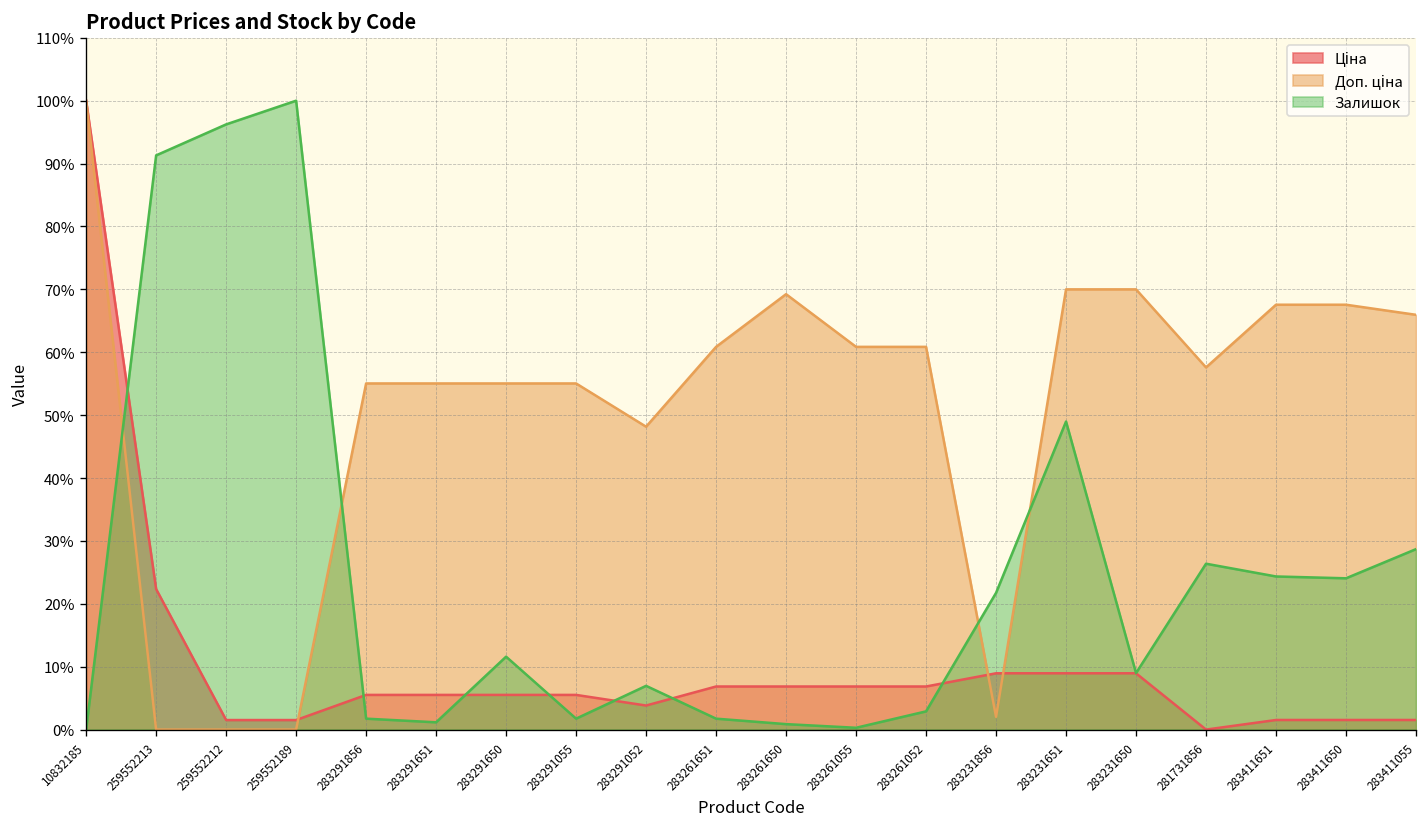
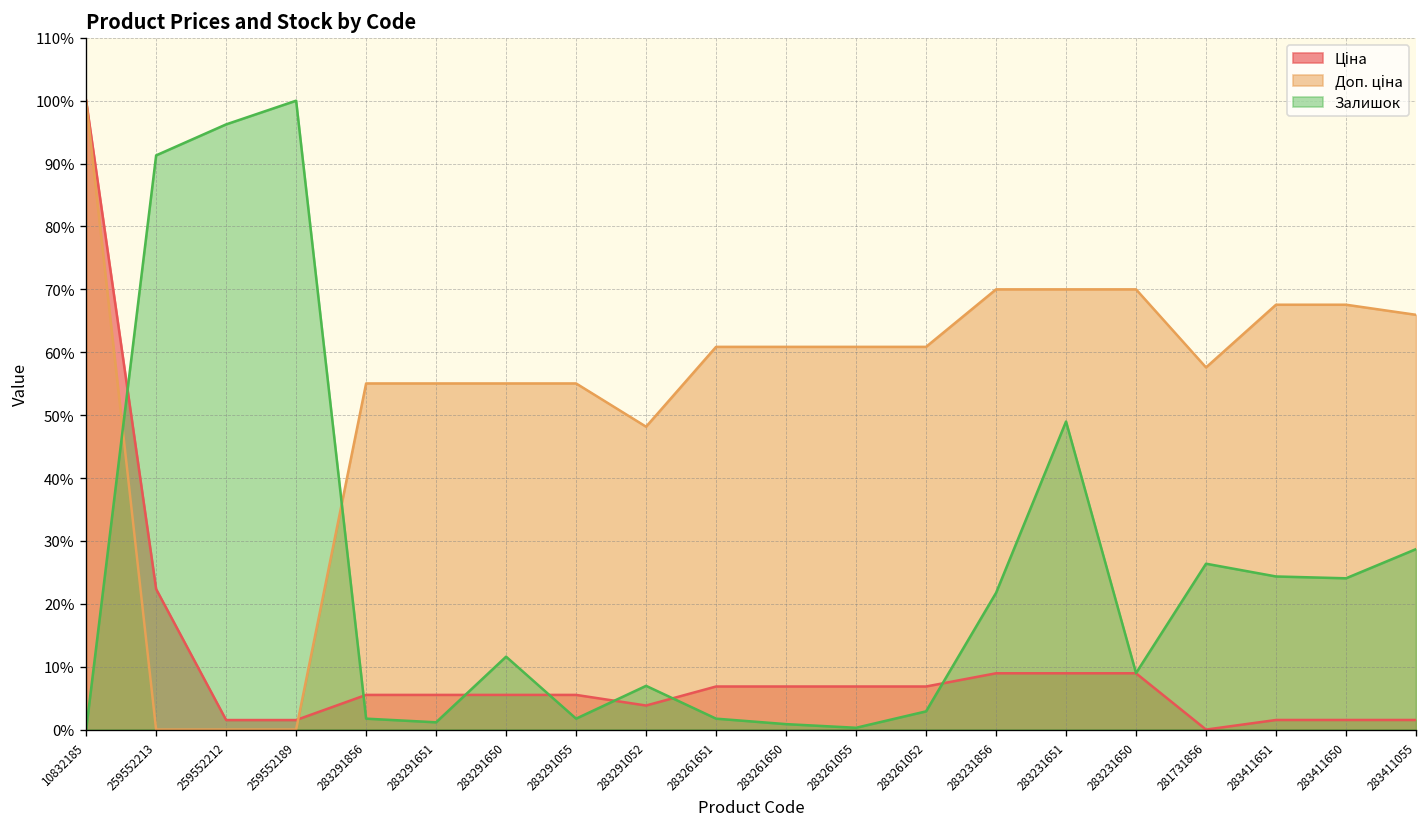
  {
    "Ціна": {
      "259552213": "22%",
      "259552212": "2%",
      "259552189": "2%",
      "283291856": "6%",
      "283291651": "6%",
      "283291650": "6%",
      "283291055": "6%",
      "283291052": "4%",
      "283261651": "7%",
      "283261650": "7%",
      "283261055": "7%",
      "283261052": "7%",
      "283231856": "9%",
      "283231651": "9%",
      "281731856": "0%",
      "283411651": "2%",
      "283411650": "2%",
      "283411055": "2%"
    },
    "Доп. ціна": {
      "259552213": "0%",
      "259552212": "0%",
      "259552189": "0%",
      "283291856": "55%",
      "283291651": "55%",
      "283291650": "55%",
      "283291055": "55%",
      "283291052": "48%",
      "283261651": "61%",
-     "283261650": "69%",
+     "283261650": "61%",
      "283261055": "61%",
      "283261052": "61%",
-     "283231856": "2%",
+     "283231856": "70%",
      "283231651": "70%",
      "283231650": "70%",
      "281731856": "58%",
      "283411651": "68%",
      "283411650": "68%",
      "283411055": "66%"
    },
    "Залишок": {
      "10832185": "0%",
      "259552213": "91%",
      "259552212": "96%",
      "259552189": "100%",
      "283291856": "2%",
      "283291651": "1%",
      "283291650": "12%",
      "283291055": "2%",
      "283291052": "7%",
      "283261651": "2%",
      "283261650": "1%",
      "283261055": "0%",
      "283261052": "3%",
      "283231856": "22%",
      "283231651": "49%",
      "281731856": "26%",
      "283411651": "24%",
      "283411650": "24%",
      "283411055": "29%"
    }
  }
